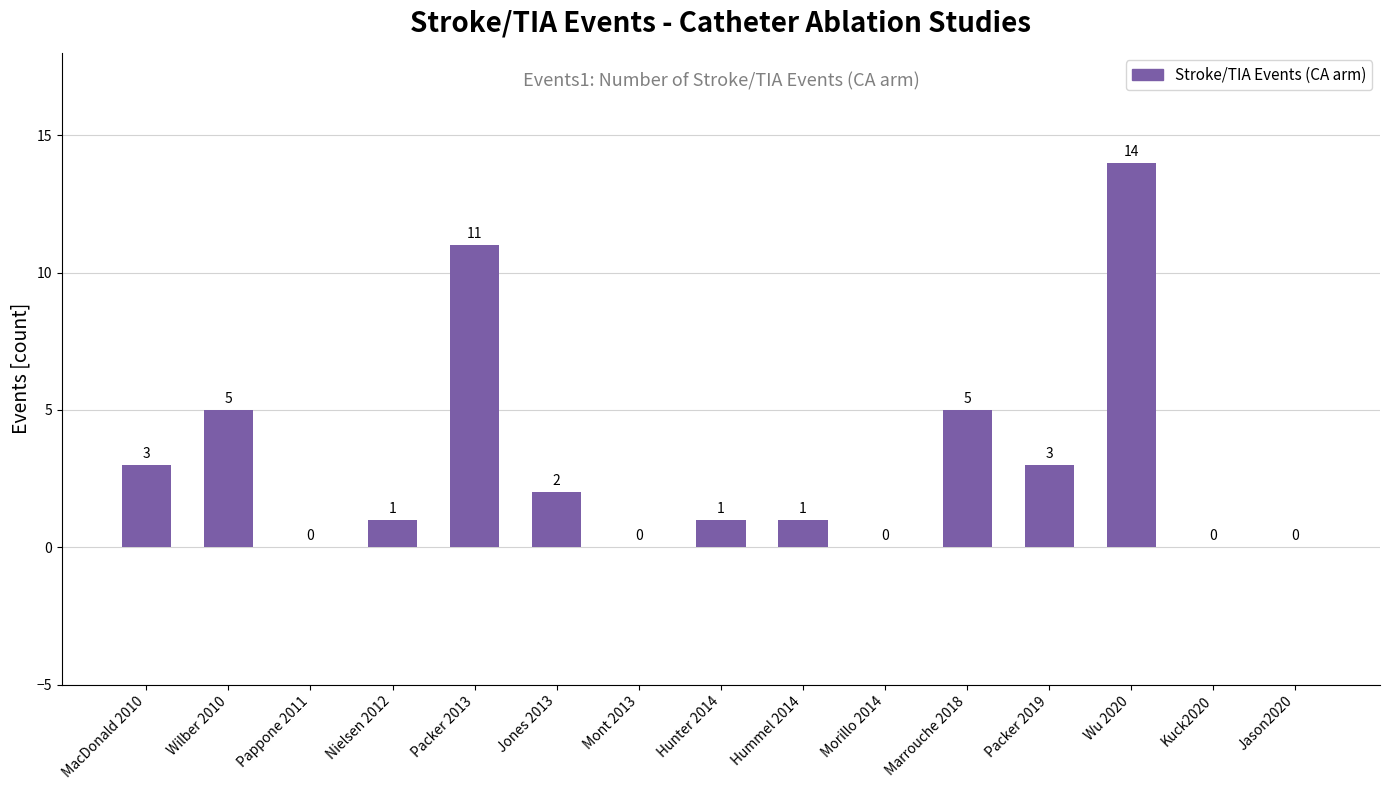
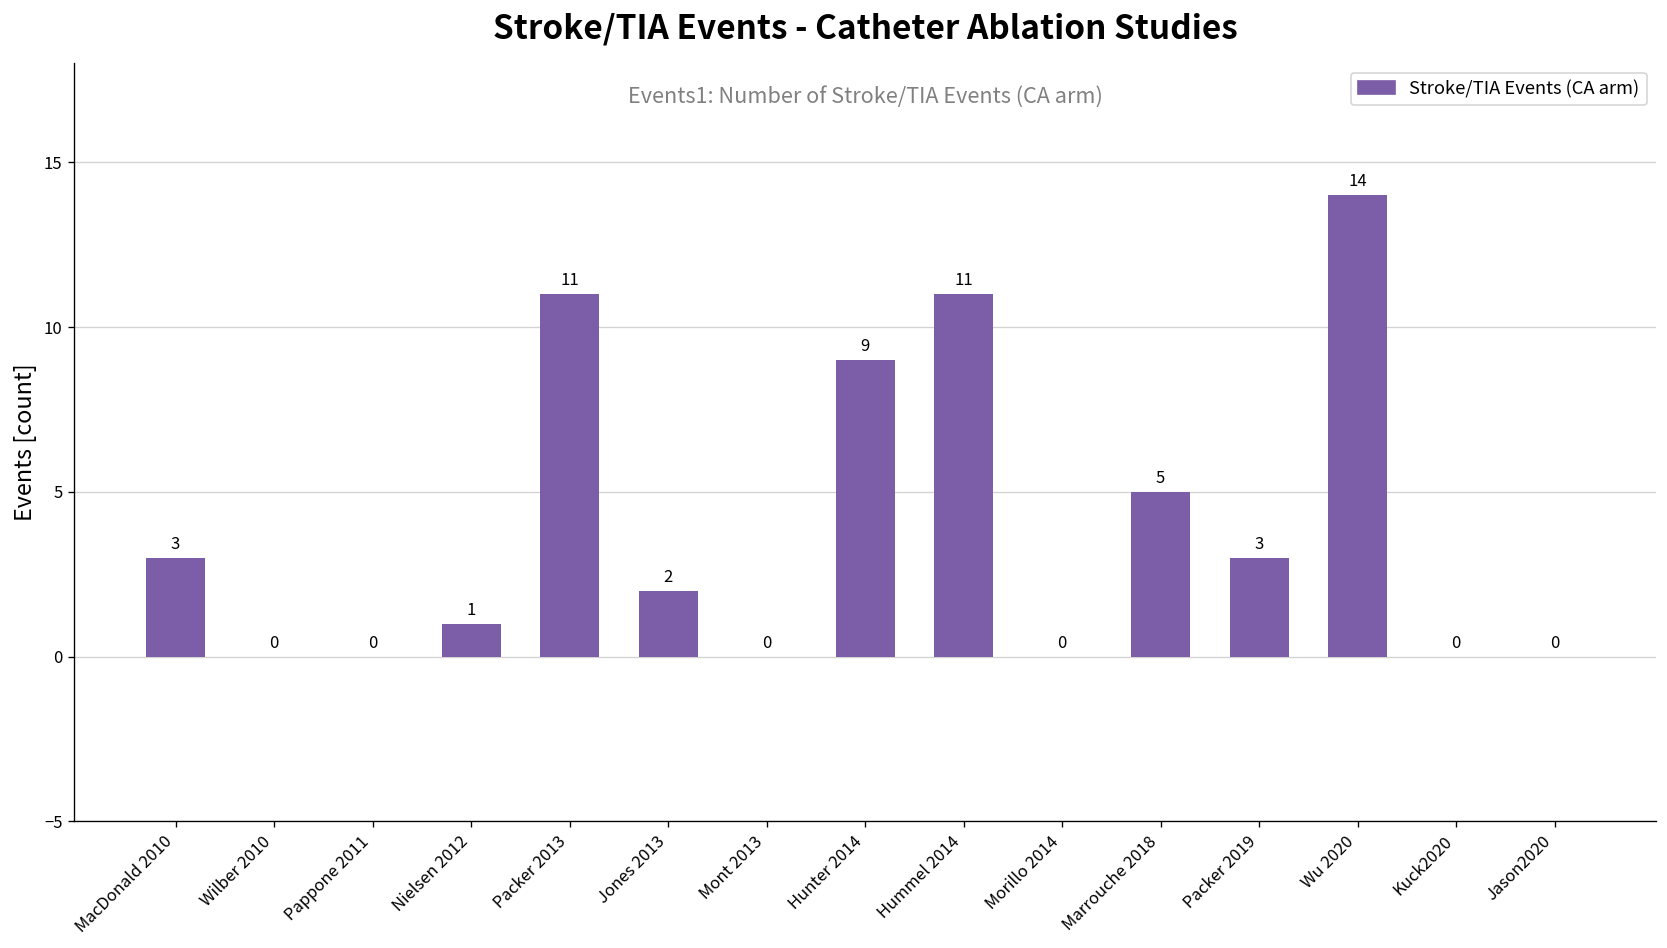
  {
    "MacDonald 2010": 3,
-   "Wilber 2010": 5,
+   "Wilber 2010": 0,
    "Pappone 2011": 0,
    "Nielsen 2012": 1,
    "Packer 2013": 11,
    "Jones 2013": 2,
    "Mont 2013": 0,
-   "Hunter 2014": 1,
-   "Hummel 2014": 1,
+   "Hunter 2014": 9,
+   "Hummel 2014": 11,
    "Morillo 2014": 0,
    "Marrouche 2018": 5,
    "Packer 2019": 3,
    "Wu 2020": 14,
    "Kuck2020": 0,
    "Jason2020": 0
  }
